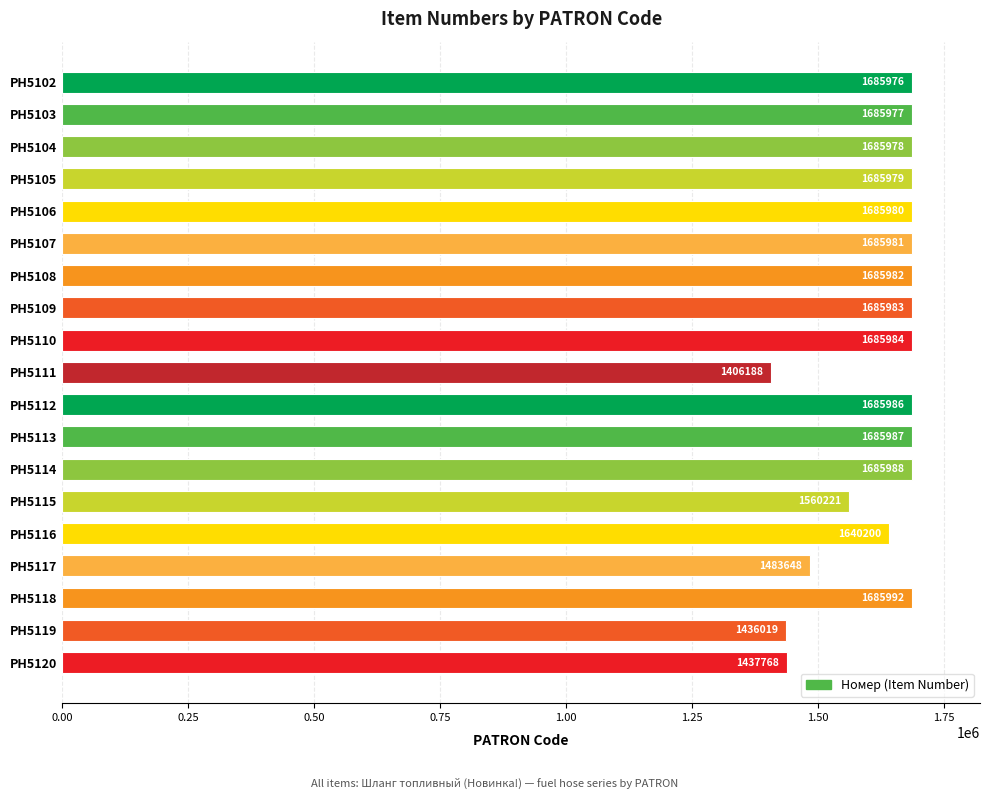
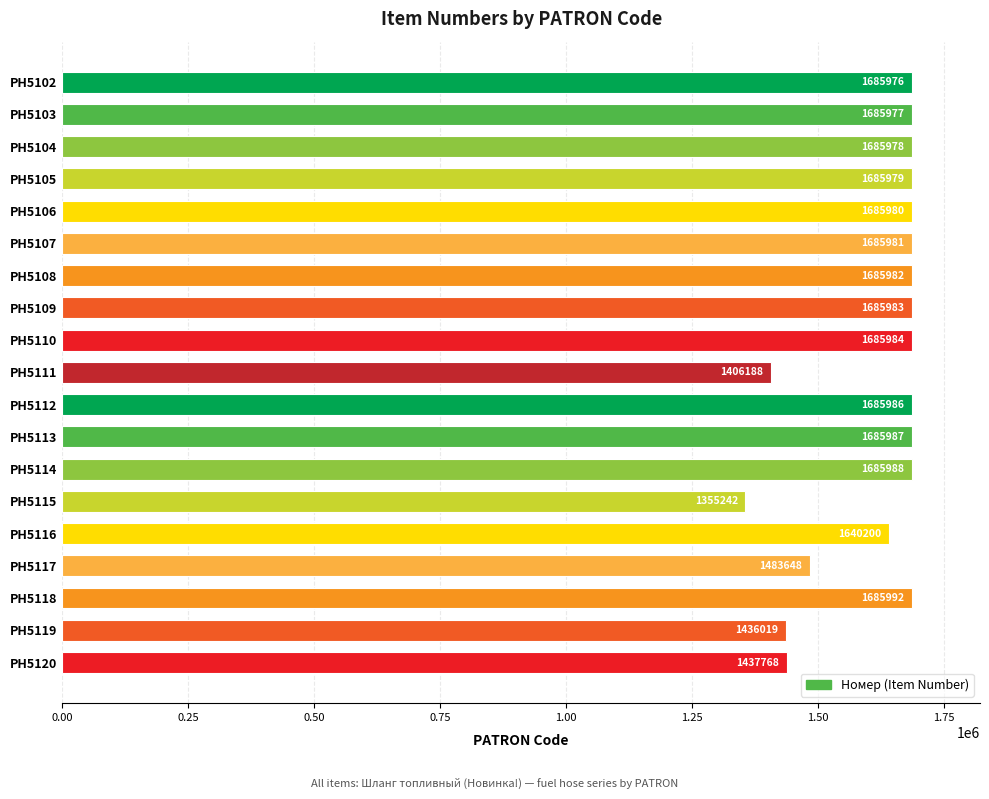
  {
    "PH5102": 1685976,
    "PH5103": 1685977,
    "PH5104": 1685978,
    "PH5105": 1685979,
    "PH5106": 1685980,
    "PH5107": 1685981,
    "PH5108": 1685982,
    "PH5109": 1685983,
    "PH5110": 1685984,
    "PH5111": 1406188,
    "PH5112": 1685986,
    "PH5113": 1685987,
    "PH5114": 1685988,
-   "PH5115": 1560221,
+   "PH5115": 1355242,
    "PH5116": 1640200,
    "PH5117": 1483648,
    "PH5118": 1685992,
    "PH5119": 1436019,
    "PH5120": 1437768
  }
